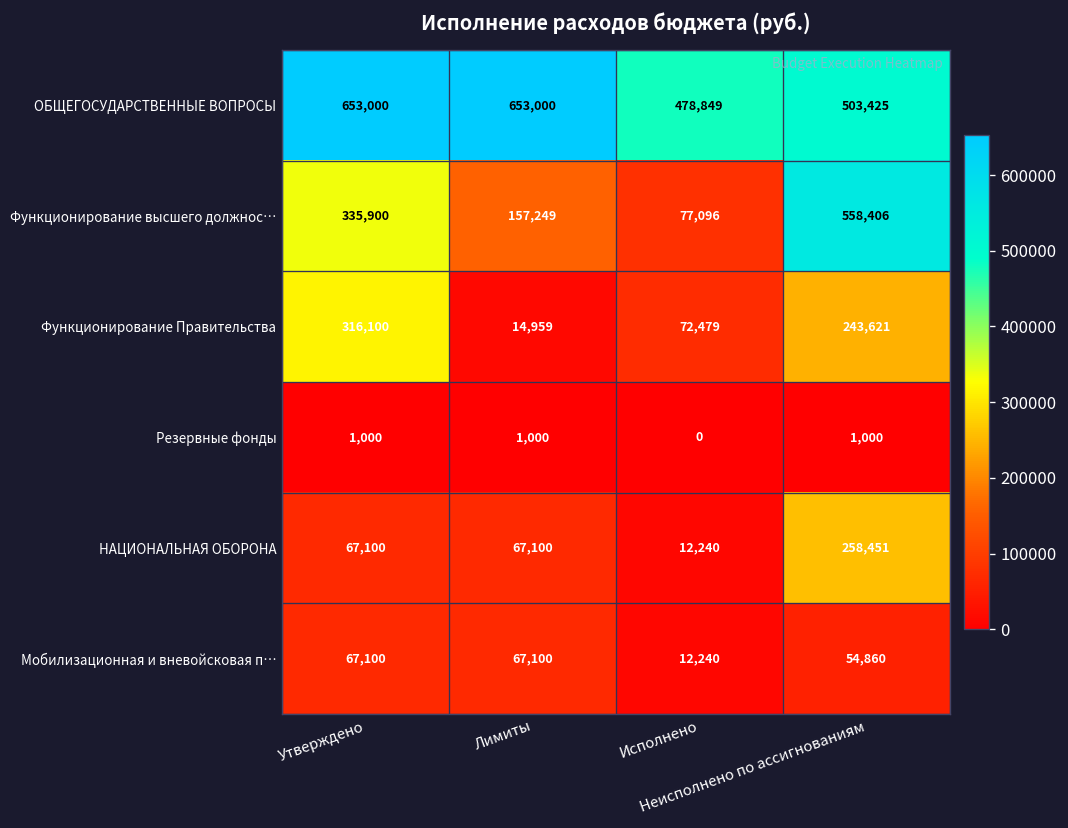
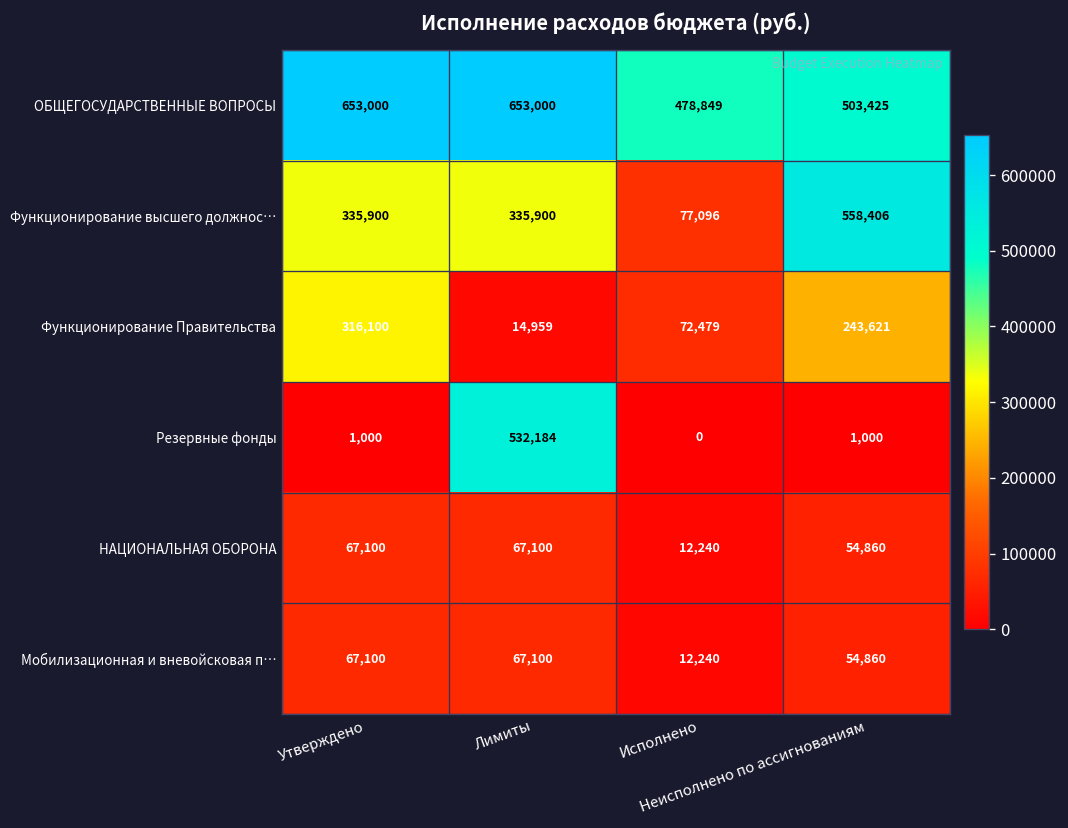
  {
    "ОБЩЕГОСУДАРСТВЕННЫЕ ВОПРОСЫ": {
      "Утверждено": "653,000",
      "Лимиты": "653,000",
      "Исполнено": "478,849"
    },
    "Функционирование высшего должнос…": {
      "Утверждено": "335,900",
-     "Лимиты": "157,249",
+     "Лимиты": "335,900",
      "Исполнено": "77,096",
      "Неисполнено по ассигнованиям": "558,406"
    },
    "Функционирование Правительства": {
      "Утверждено": "316,100",
      "Лимиты": "14,959",
      "Исполнено": "72,479",
      "Неисполнено по ассигнованиям": "243,621"
    },
    "Резервные фонды": {
      "Утверждено": "1,000",
-     "Лимиты": "1,000",
+     "Лимиты": "532,184",
      "Исполнено": "0",
      "Неисполнено по ассигнованиям": "1,000"
    },
    "НАЦИОНАЛЬНАЯ ОБОРОНА": {
      "Утверждено": "67,100",
      "Лимиты": "67,100",
      "Исполнено": "12,240",
-     "Неисполнено по ассигнованиям": "258,451"
+     "Неисполнено по ассигнованиям": "54,860"
    },
    "Мобилизационная и вневойсковая п…": {
      "Утверждено": "67,100",
      "Лимиты": "67,100",
      "Исполнено": "12,240",
      "Неисполнено по ассигнованиям": "54,860"
    }
  }
